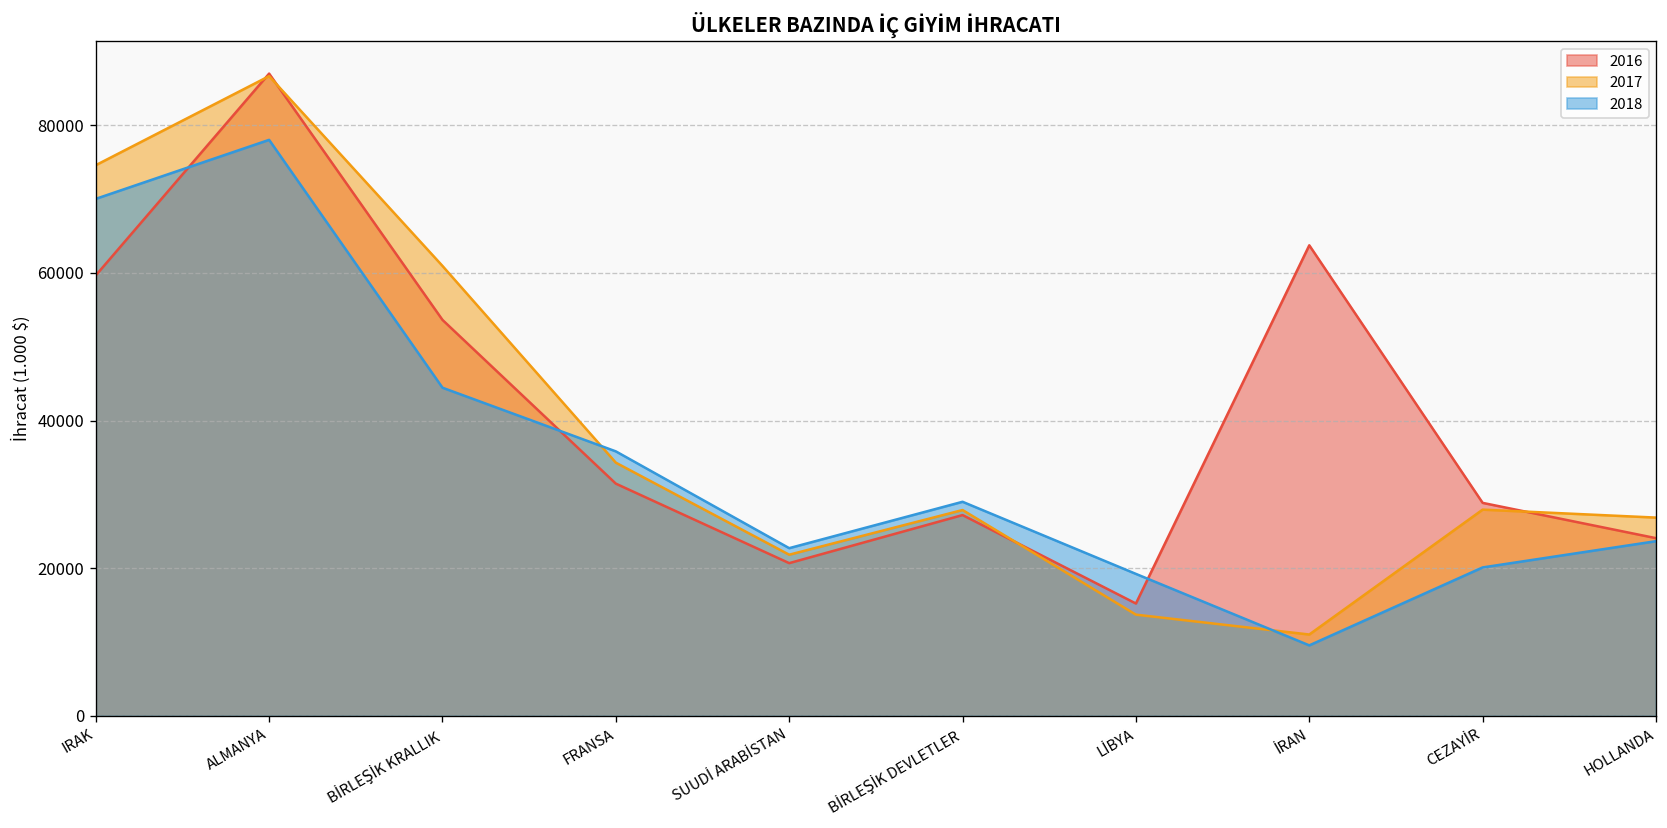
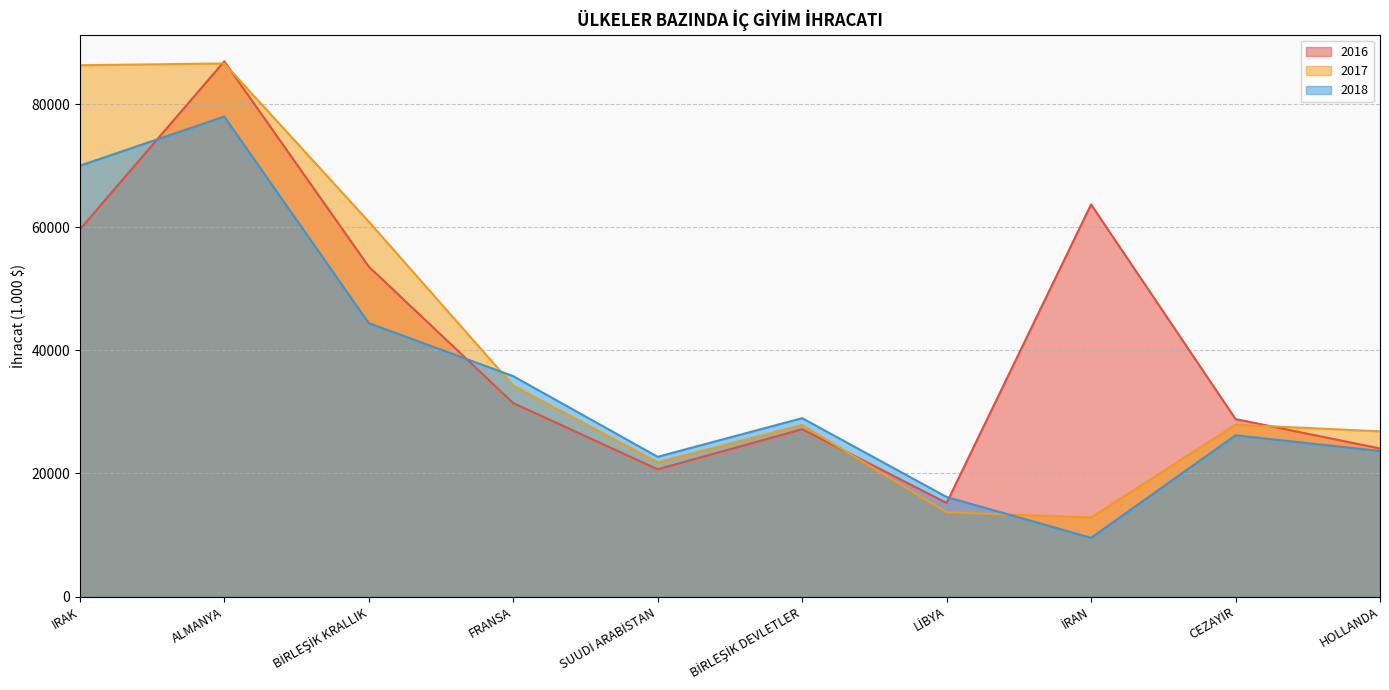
  {
    "2016": {
      "IRAK": 60000,
      "BİRLEŞİK KRALLIK": 54000,
      "FRANSA": 31000,
      "SUUDİ ARABİSTAN": 21000,
      "BİRLEŞİK DEVLETLER": 27000,
      "LİBYA": 15000,
      "İRAN": 64000,
      "CEZAYİR": 29000
    },
    "2017": {
-     "IRAK": 75000,
+     "IRAK": 86000,
      "BİRLEŞİK KRALLIK": 61000,
      "FRANSA": 34000,
      "SUUDİ ARABİSTAN": 22000,
      "BİRLEŞİK DEVLETLER": 28000,
      "LİBYA": 14000,
-     "İRAN": 11000,
+     "İRAN": 13000,
      "CEZAYİR": 28000,
      "HOLLANDA": 27000
    },
    "2018": {
      "IRAK": 70000,
      "ALMANYA": 78000,
      "BİRLEŞİK KRALLIK": 44000,
      "FRANSA": 36000,
      "SUUDİ ARABİSTAN": 23000,
      "BİRLEŞİK DEVLETLER": 29000,
-     "LİBYA": 19000,
+     "LİBYA": 16000,
      "İRAN": 10000,
-     "CEZAYİR": 20000
+     "CEZAYİR": 26000
    }
  }
